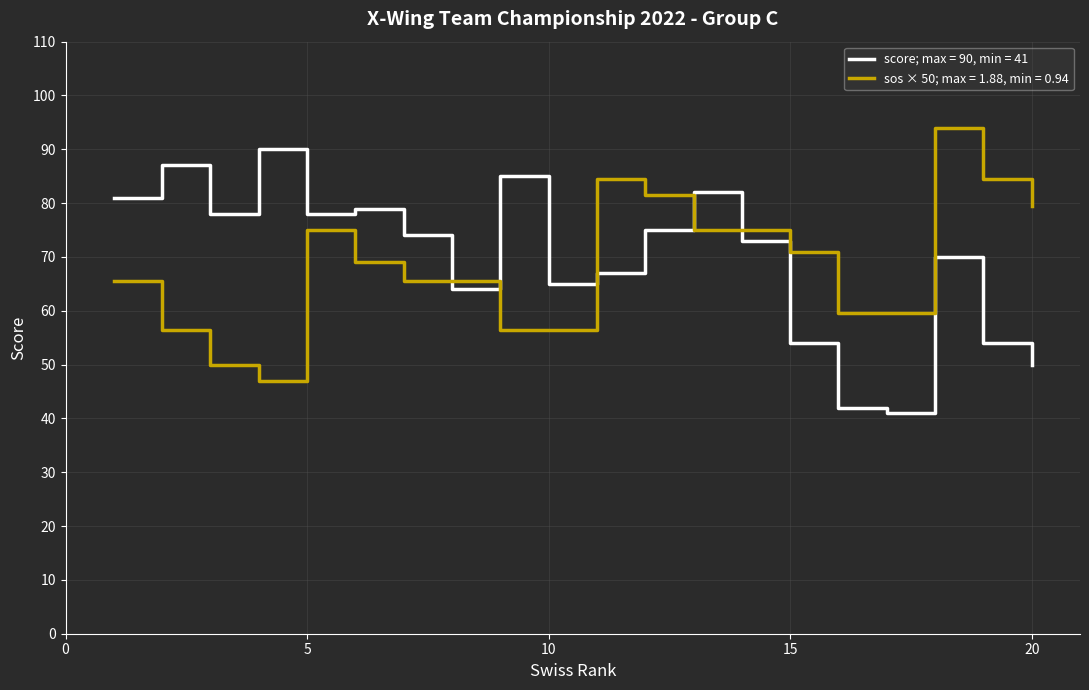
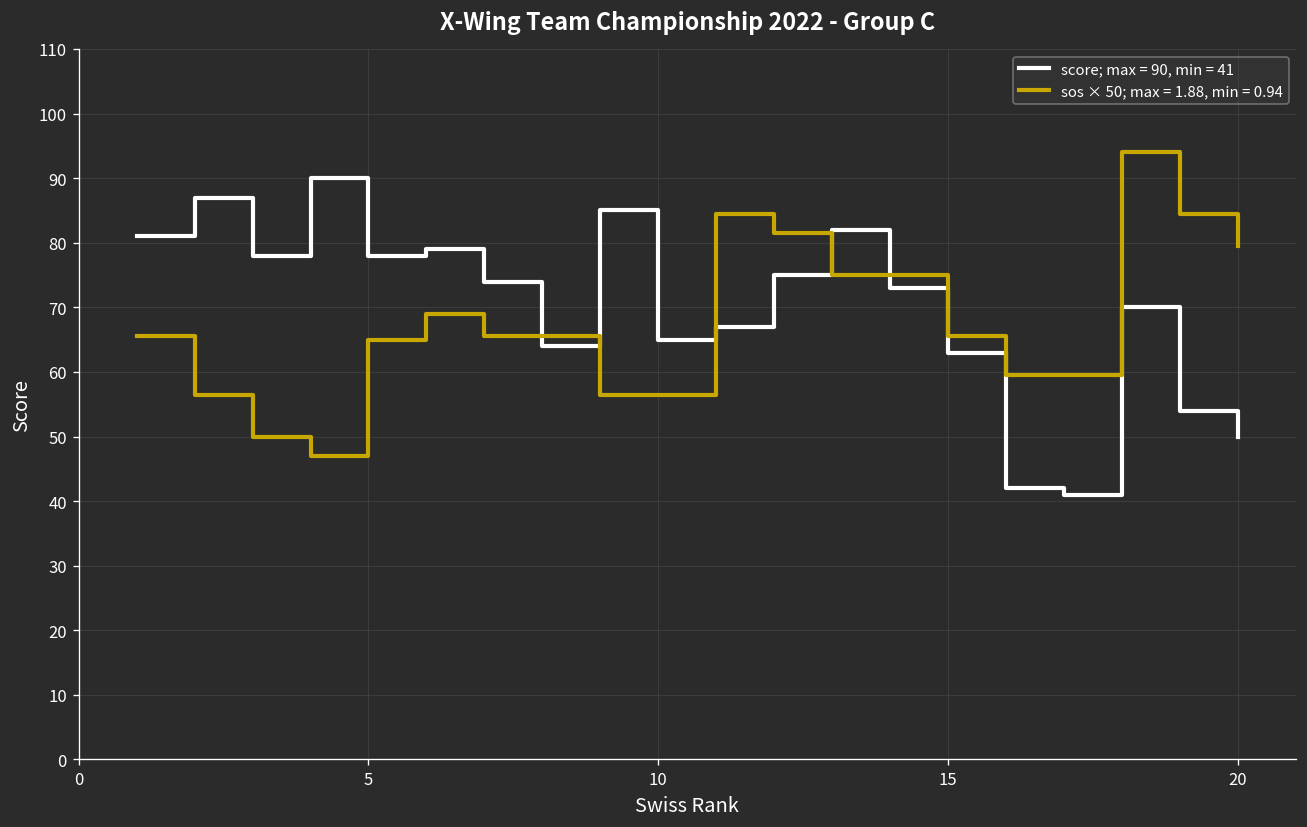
  {
    "score; max = 90, min = 41": {
      "5": 78,
      "10": 65,
-     "15": 54,
+     "15": 63,
      "20": 50
    },
    "sos × 50; max = 1.88, min = 0.94": {
-     "5": 75,
+     "5": 65,
      "10": 56,
-     "15": 71,
+     "15": 66,
      "20": 80
    }
  }
